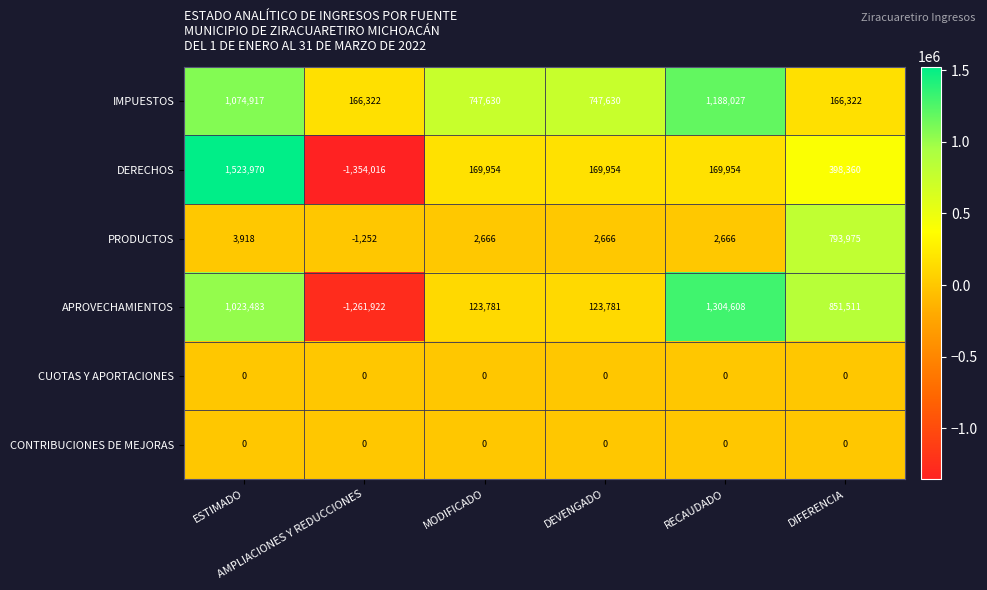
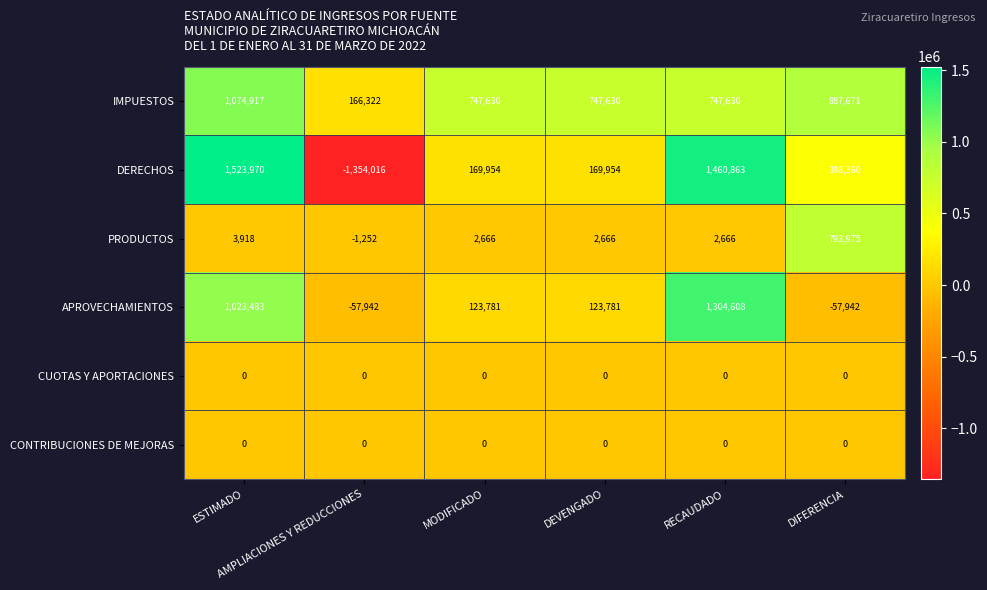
  {
    "IMPUESTOS": {
      "ESTIMADO": "1,074,917",
      "AMPLIACIONES Y REDUCCIONES": "166,322",
      "MODIFICADO": "747,630",
      "DEVENGADO": "747,630",
-     "RECAUDADO": "1,188,027",
-     "DIFERENCIA": "166,322"
+     "RECAUDADO": "747,630",
+     "DIFERENCIA": "887,671"
    },
    "DERECHOS": {
      "ESTIMADO": "1,523,970",
      "AMPLIACIONES Y REDUCCIONES": "-1,354,016",
      "MODIFICADO": "169,954",
      "DEVENGADO": "169,954",
-     "RECAUDADO": "169,954",
+     "RECAUDADO": "1,460,863",
      "DIFERENCIA": "398,360"
    },
    "PRODUCTOS": {
      "ESTIMADO": "3,918",
      "AMPLIACIONES Y REDUCCIONES": "-1,252",
      "MODIFICADO": "2,666",
      "DEVENGADO": "2,666",
      "RECAUDADO": "2,666",
      "DIFERENCIA": "793,975"
    },
    "APROVECHAMIENTOS": {
      "ESTIMADO": "1,023,483",
-     "AMPLIACIONES Y REDUCCIONES": "-1,261,922",
+     "AMPLIACIONES Y REDUCCIONES": "-57,942",
      "MODIFICADO": "123,781",
      "DEVENGADO": "123,781",
      "RECAUDADO": "1,304,608",
-     "DIFERENCIA": "851,511"
+     "DIFERENCIA": "-57,942"
    },
    "CUOTAS Y APORTACIONES": {
      "ESTIMADO": "0",
      "AMPLIACIONES Y REDUCCIONES": "0",
      "MODIFICADO": "0",
      "DEVENGADO": "0",
      "RECAUDADO": "0",
      "DIFERENCIA": "0"
    },
    "CONTRIBUCIONES DE MEJORAS": {
      "ESTIMADO": "0",
      "AMPLIACIONES Y REDUCCIONES": "0",
      "MODIFICADO": "0",
      "DEVENGADO": "0",
      "RECAUDADO": "0",
      "DIFERENCIA": "0"
    }
  }
